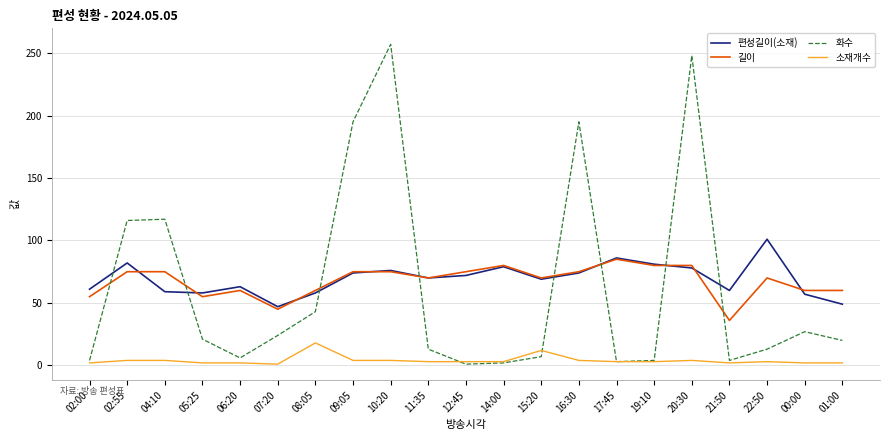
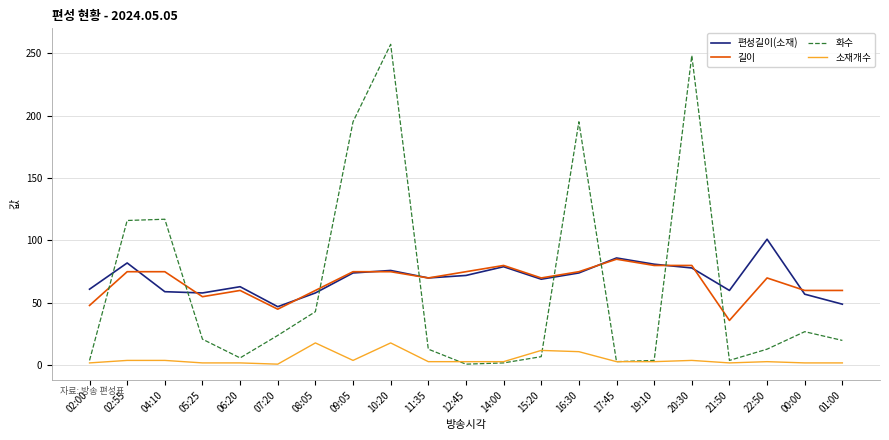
  {
    "편성길이(소재)": {
      "02:00": 61,
      "02:55": 82,
      "04:10": 59,
      "05:25": 58,
      "06:20": 63,
      "12:45": 72,
      "21:50": 60,
      "22:50": 101,
      "00:00": 57,
      "01:00": 49
    },
    "길이": {
-     "02:00": 55,
+     "02:00": 48,
      "02:55": 75,
      "04:10": 75,
      "05:25": 55,
      "06:20": 60,
      "12:45": 75,
      "21:50": 36,
      "22:50": 70,
      "00:00": 60,
      "01:00": 60
    },
    "화수": {
      "02:55": 116,
      "04:10": 117,
      "05:25": 21,
      "06:20": 6,
      "07:20": 24,
      "08:05": 43,
      "09:05": 195,
      "10:20": 257,
      "11:35": 13,
      "15:20": 7,
      "16:30": 195,
      "20:30": 248,
      "22:50": 13,
      "00:00": 27,
      "01:00": 20
    },
    "소재개수": {
      "02:55": 4,
      "04:10": 4,
      "05:25": 2,
      "06:20": 2,
      "07:20": 1,
      "08:05": 18,
      "09:05": 4,
-     "10:20": 4,
+     "10:20": 18,
      "11:35": 3,
      "15:20": 12,
-     "16:30": 4,
+     "16:30": 11,
      "20:30": 4,
      "22:50": 3,
      "00:00": 2,
      "01:00": 2
    }
  }
